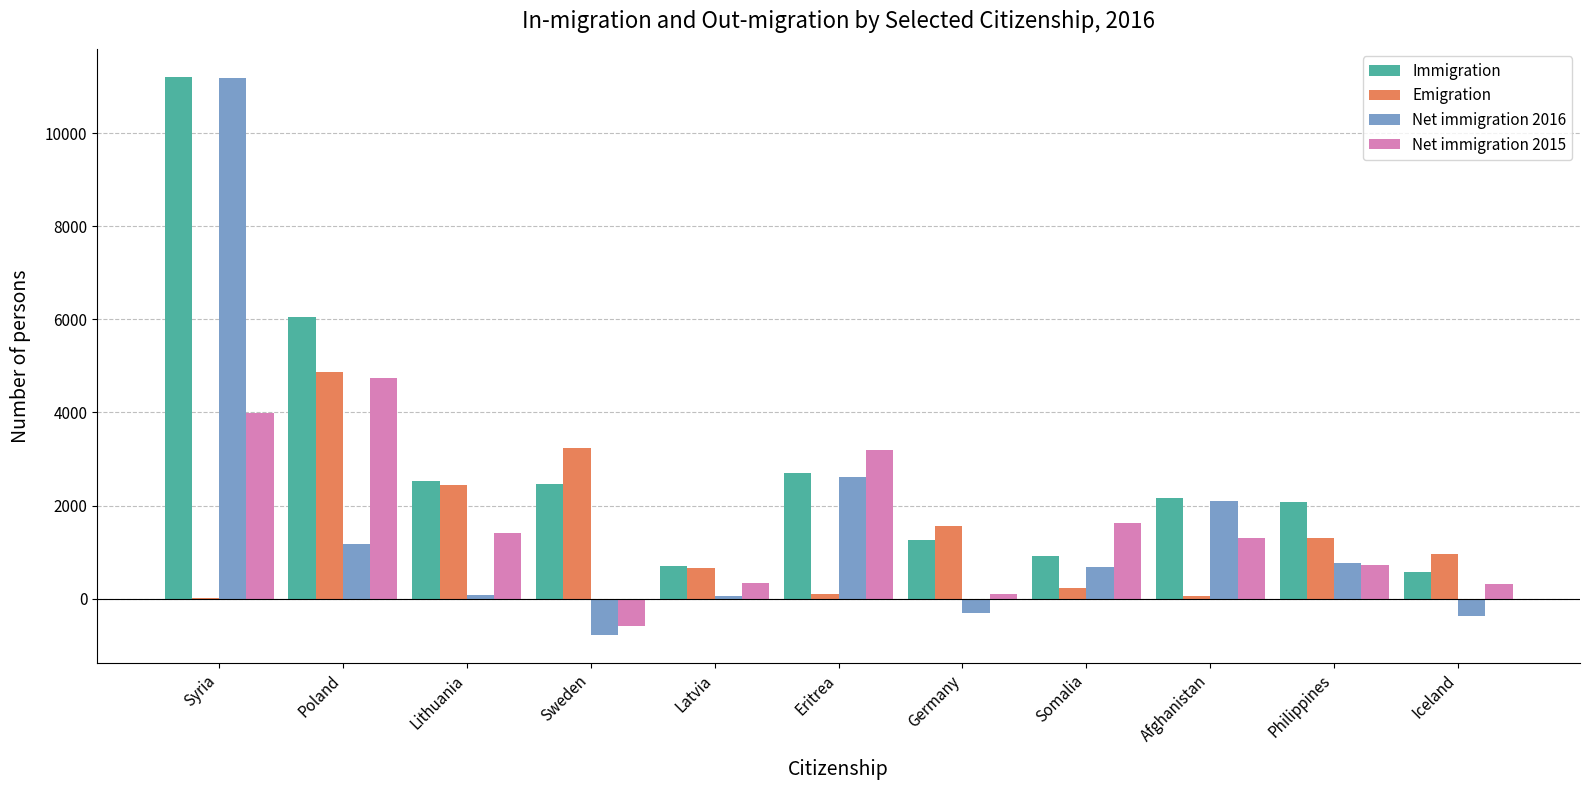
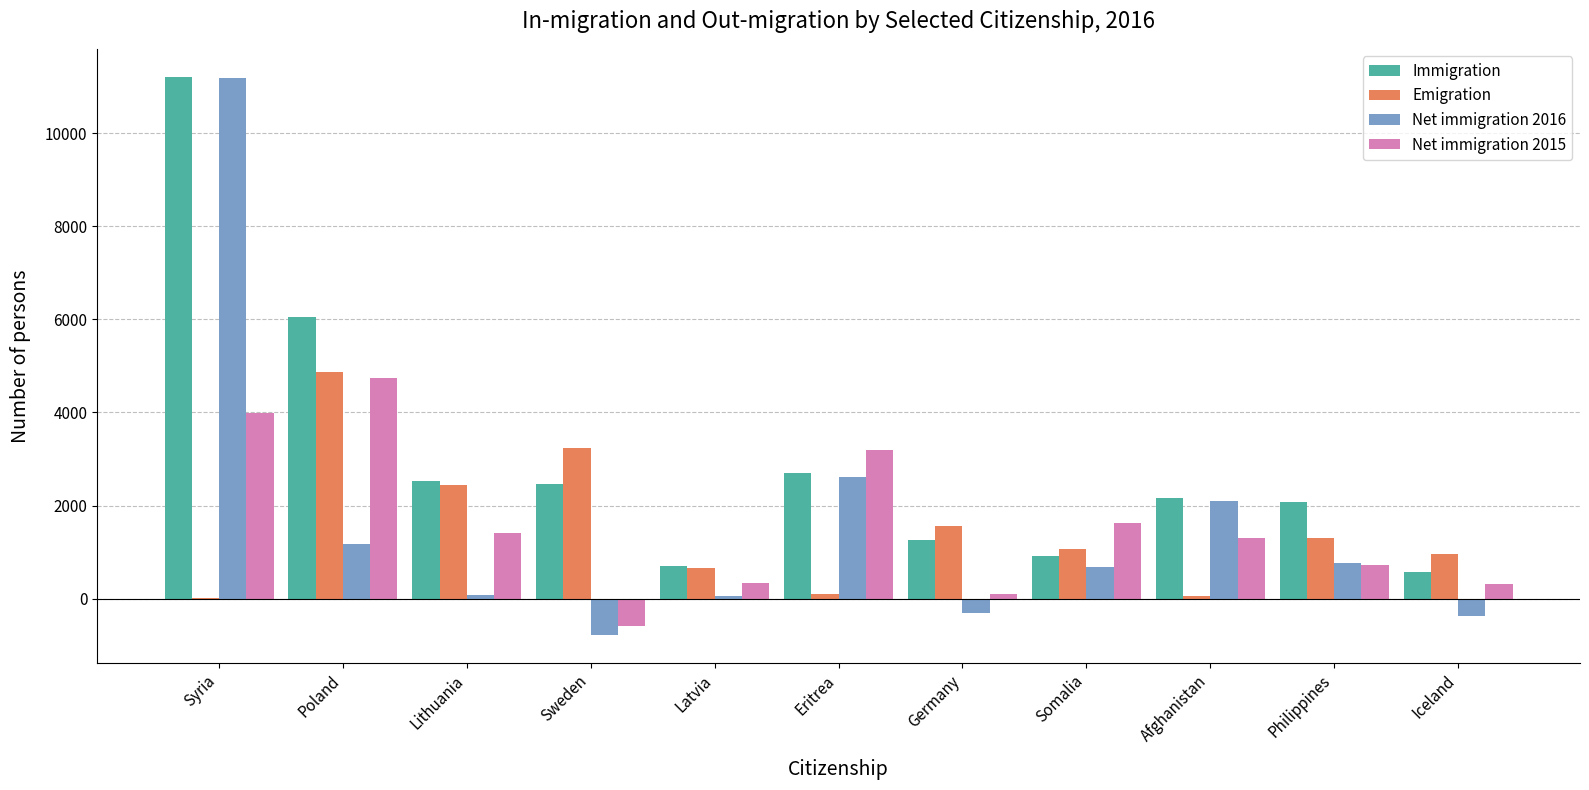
  {
    "Immigration": {
      "Syria": 11200,
      "Poland": 6000,
      "Lithuania": 2500,
      "Sweden": 2500,
      "Latvia": 700,
      "Eritrea": 2700,
      "Germany": 1300,
      "Somalia": 900,
      "Afghanistan": 2200,
      "Philippines": 2100,
      "Iceland": 600
    },
    "Emigration": {
      "Poland": 4900,
      "Lithuania": 2400,
      "Sweden": 3200,
      "Latvia": 700,
      "Eritrea": 100,
      "Germany": 1600,
-     "Somalia": 200,
+     "Somalia": 1100,
      "Afghanistan": 100,
      "Philippines": 1300,
      "Iceland": 1000
    },
    "Net immigration 2016": {
      "Syria": 11200,
      "Poland": 1200,
      "Lithuania": 100,
      "Sweden": -800,
      "Eritrea": 2600,
      "Germany": -300,
      "Somalia": 700,
      "Afghanistan": 2100,
      "Philippines": 800,
      "Iceland": -400
    },
    "Net immigration 2015": {
      "Syria": 4000,
      "Poland": 4700,
      "Lithuania": 1400,
      "Sweden": -600,
      "Latvia": 300,
      "Eritrea": 3200,
      "Germany": 100,
      "Somalia": 1600,
      "Afghanistan": 1300,
      "Philippines": 700,
      "Iceland": 300
    }
  }
